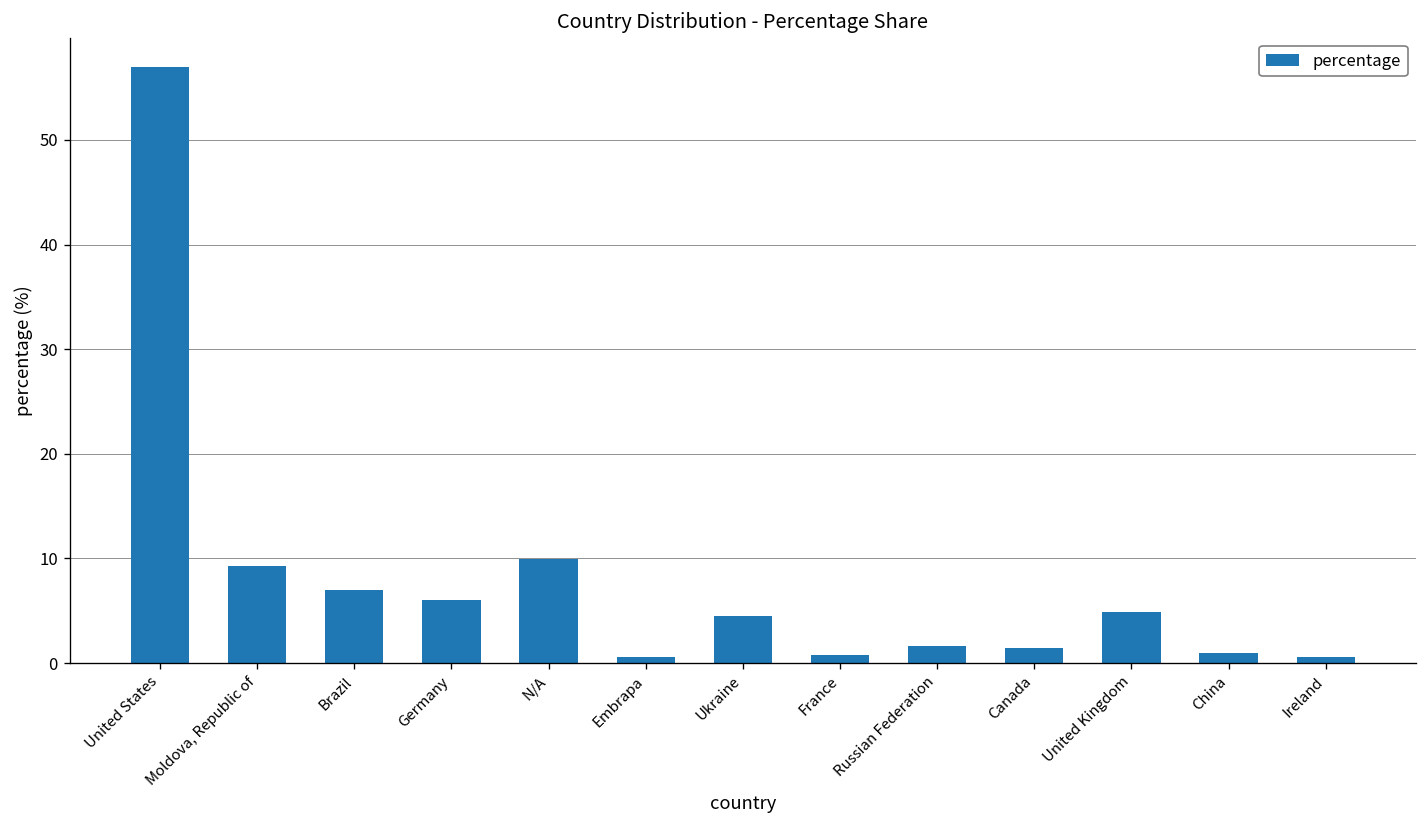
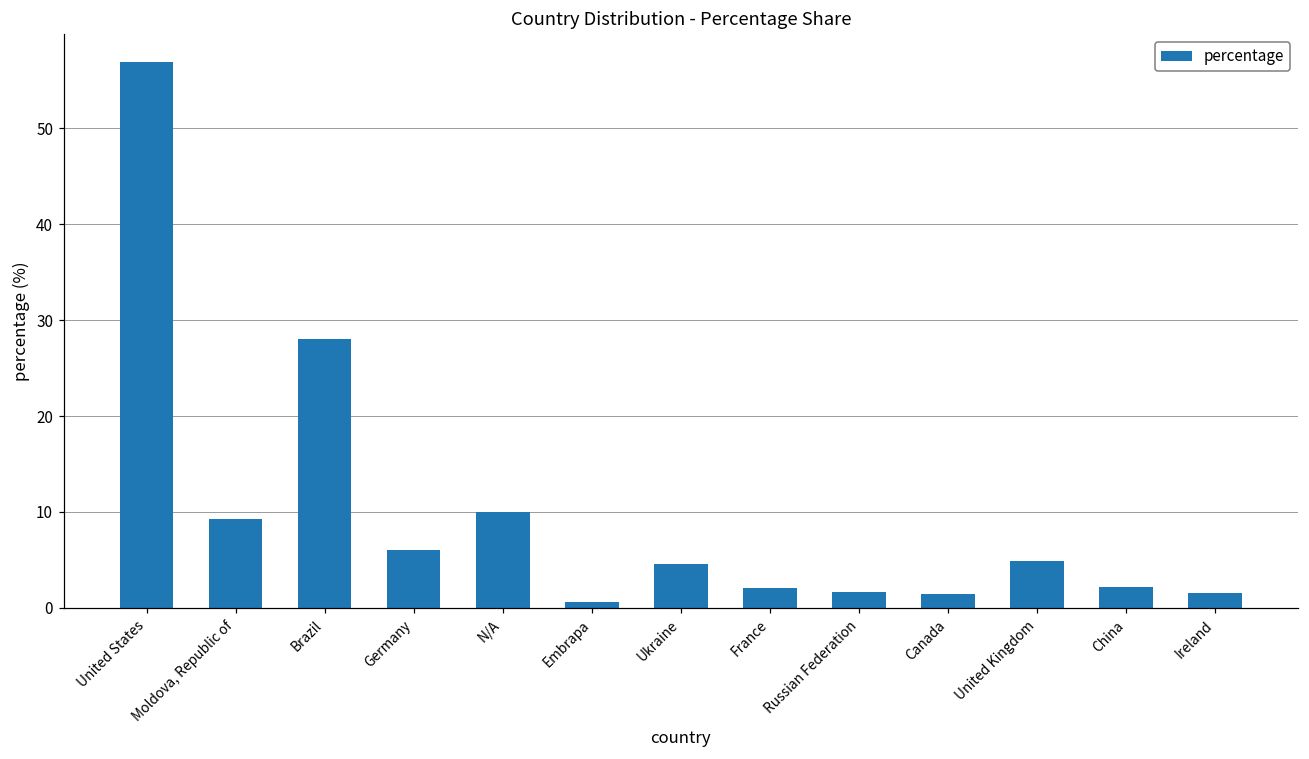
  {
    "United States": 57,
    "Moldova, Republic of": 9,
-   "Brazil": 7,
+   "Brazil": 28,
    "Germany": 6,
    "N/A": 10,
    "Embrapa": 1,
    "Ukraine": 5,
-   "France": 1,
+   "France": 2,
    "Russian Federation": 2,
    "Canada": 1,
    "United Kingdom": 5,
-   "China": 1,
-   "Ireland": 1
+   "China": 2,
+   "Ireland": 2
  }
